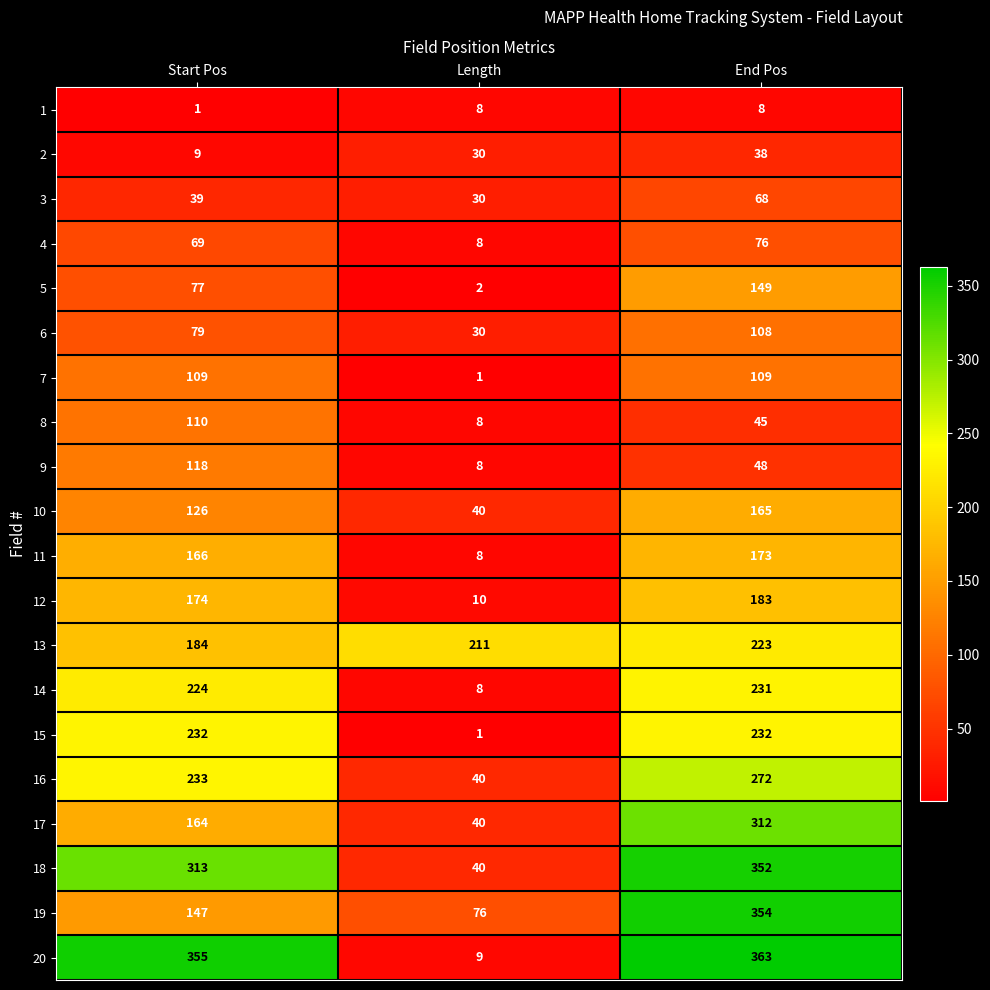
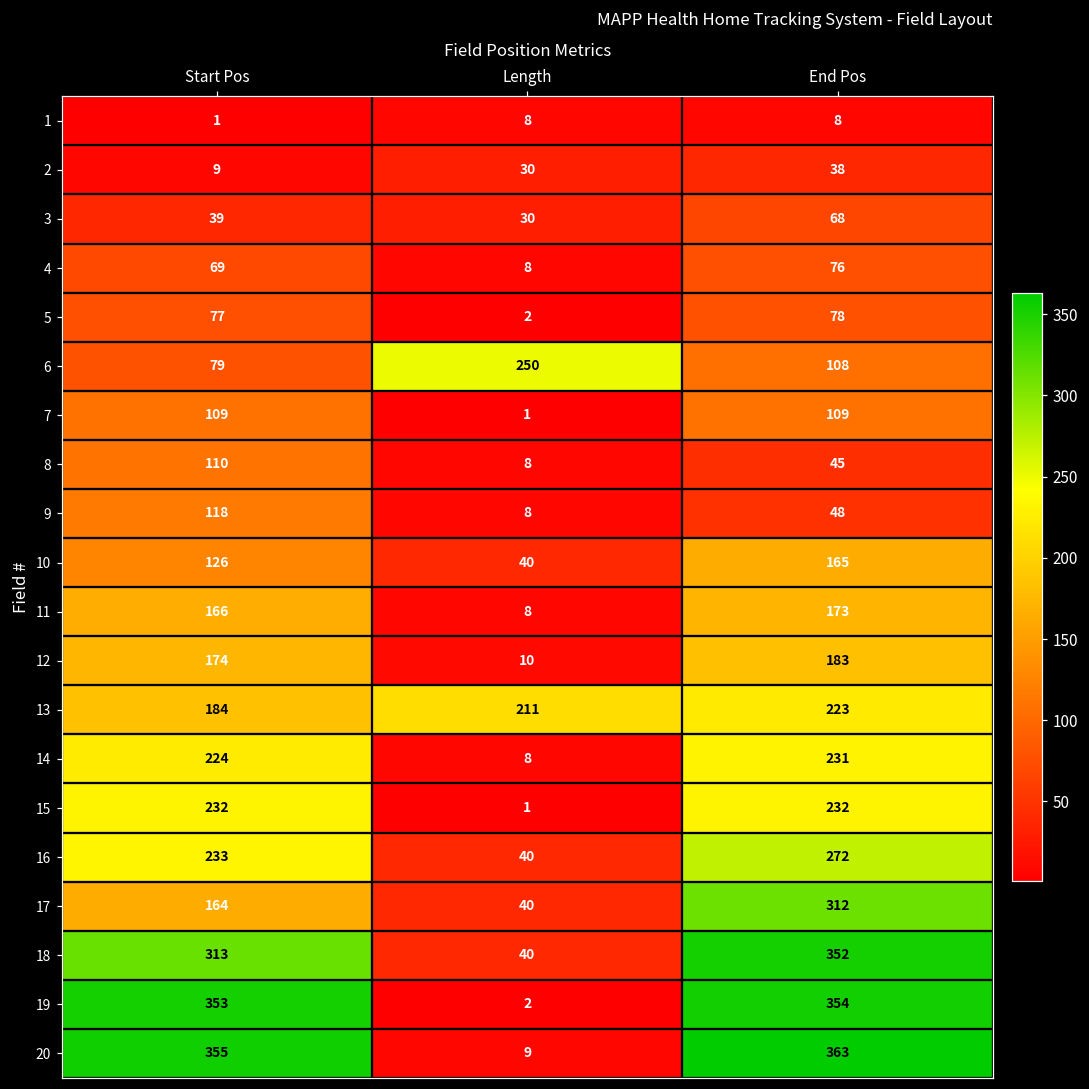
  {
    "1": {
      "Start Pos": 1,
      "Length": 8,
      "End Pos": 8
    },
    "2": {
      "Start Pos": 9,
      "Length": 30,
      "End Pos": 38
    },
    "3": {
      "Start Pos": 39,
      "Length": 30,
      "End Pos": 68
    },
    "4": {
      "Start Pos": 69,
      "Length": 8,
      "End Pos": 76
    },
    "5": {
      "Start Pos": 77,
      "Length": 2,
-     "End Pos": 149
+     "End Pos": 78
    },
    "6": {
      "Start Pos": 79,
-     "Length": 30,
+     "Length": 250,
      "End Pos": 108
    },
    "7": {
      "Start Pos": 109,
      "Length": 1,
      "End Pos": 109
    },
    "8": {
      "Start Pos": 110,
      "Length": 8,
      "End Pos": 45
    },
    "9": {
      "Start Pos": 118,
      "Length": 8,
      "End Pos": 48
    },
    "10": {
      "Start Pos": 126,
      "Length": 40,
      "End Pos": 165
    },
    "11": {
      "Start Pos": 166,
      "Length": 8,
      "End Pos": 173
    },
    "12": {
      "Start Pos": 174,
      "Length": 10,
      "End Pos": 183
    },
    "13": {
      "Start Pos": 184,
      "Length": 211,
      "End Pos": 223
    },
    "14": {
      "Start Pos": 224,
      "Length": 8,
      "End Pos": 231
    },
    "15": {
      "Start Pos": 232,
      "Length": 1,
      "End Pos": 232
    },
    "16": {
      "Start Pos": 233,
      "Length": 40,
      "End Pos": 272
    },
    "17": {
      "Start Pos": 164,
      "Length": 40,
      "End Pos": 312
    },
    "18": {
      "Start Pos": 313,
      "Length": 40,
      "End Pos": 352
    },
    "19": {
-     "Start Pos": 147,
-     "Length": 76,
+     "Start Pos": 353,
+     "Length": 2,
      "End Pos": 354
    },
    "20": {
      "Start Pos": 355,
      "Length": 9,
      "End Pos": 363
    }
  }
